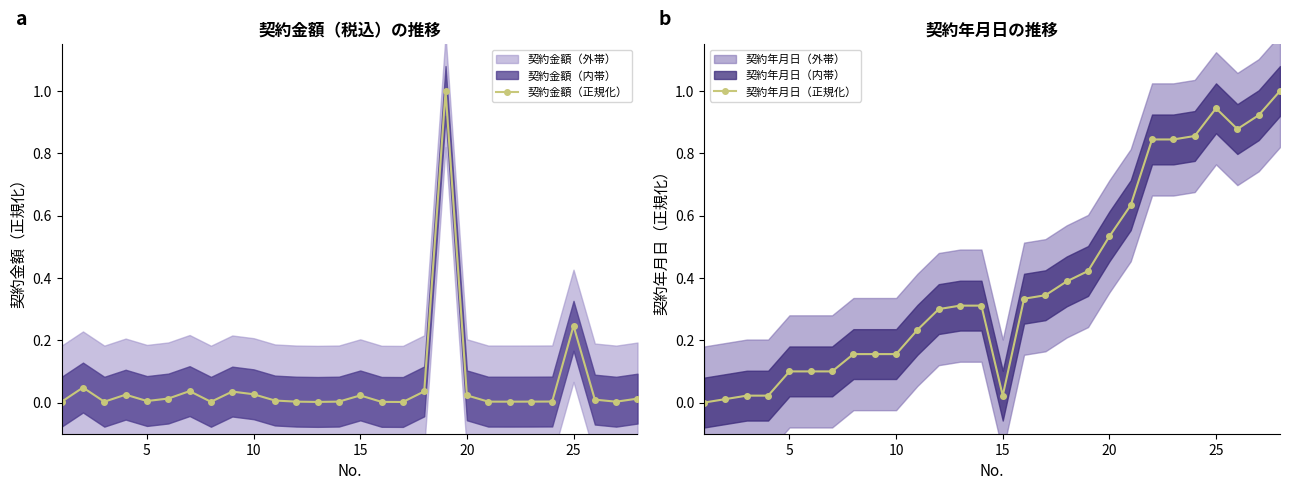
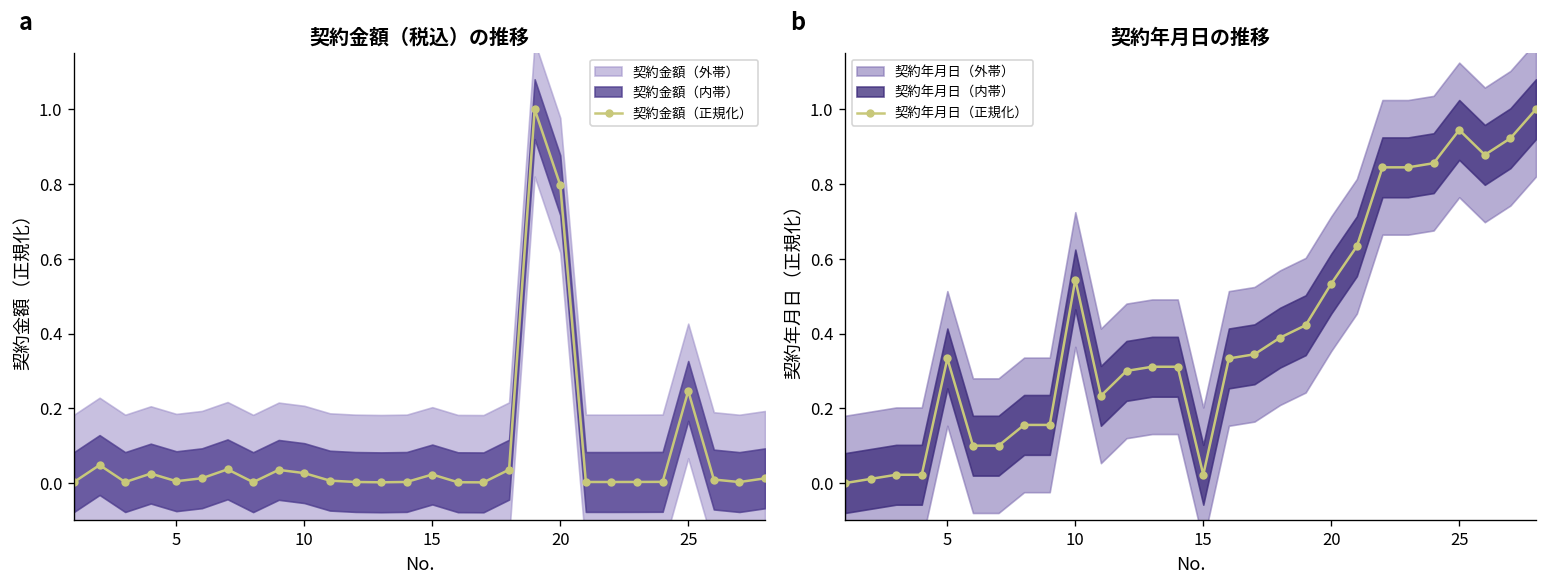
  {
    "契約金額（税込）の推移": {
      "契約金額（正規化）": {
        "5": 0.00,
        "10": 0.03,
        "15": 0.02,
-       "20": 0.02,
+       "20": 0.80,
        "25": 0.25
      }
    },
    "契約年月日の推移": {
      "契約年月日（正規化）": {
-       "5": 0.10,
-       "10": 0.16,
+       "5": 0.33,
+       "10": 0.54,
        "15": 0.02,
        "20": 0.53,
        "25": 0.94
      }
    }
  }
